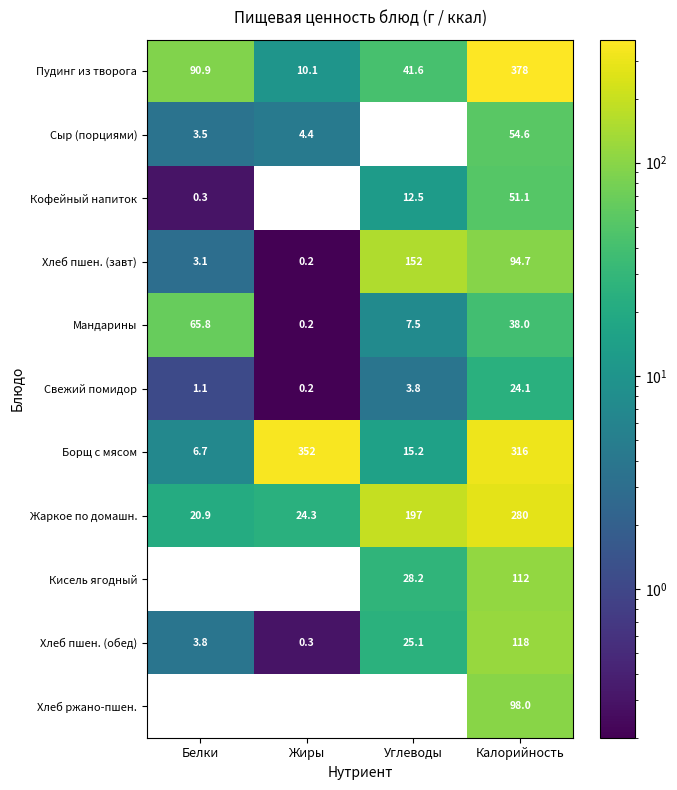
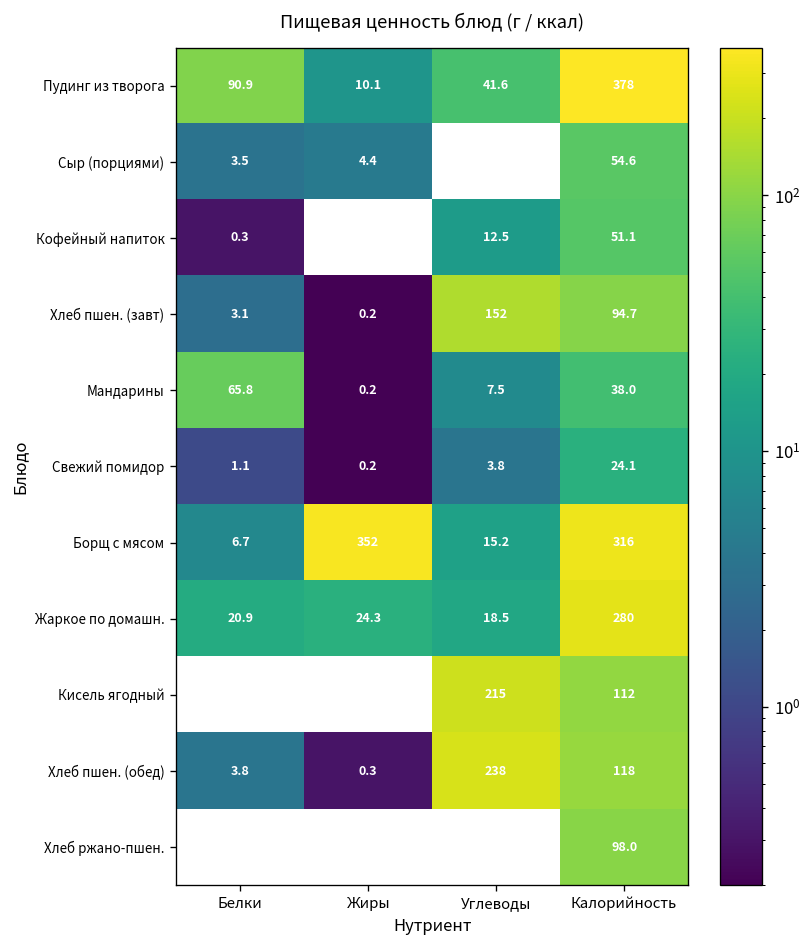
  {
    "Пудинг из творога": {
      "Белки": 90.9,
      "Жиры": 10.1,
      "Углеводы": 41.6,
      "Калорийность": 378
    },
    "Сыр (порциями)": {
      "Белки": 3.5,
      "Жиры": 4.4,
      "Калорийность": 54.6
    },
    "Кофейный напиток": {
      "Белки": 0.3,
      "Углеводы": 12.5,
      "Калорийность": 51.1
    },
    "Хлеб пшен. (завт)": {
      "Белки": 3.1,
      "Жиры": 0.2,
      "Углеводы": 152,
      "Калорийность": 94.7
    },
    "Мандарины": {
      "Белки": 65.8,
      "Жиры": 0.2,
      "Углеводы": 7.5,
      "Калорийность": 38.0
    },
    "Свежий помидор": {
      "Белки": 1.1,
      "Жиры": 0.2,
      "Углеводы": 3.8,
      "Калорийность": 24.1
    },
    "Борщ с мясом": {
      "Белки": 6.7,
      "Жиры": 352,
      "Углеводы": 15.2,
      "Калорийность": 316
    },
    "Жаркое по домашн.": {
      "Белки": 20.9,
      "Жиры": 24.3,
-     "Углеводы": 197,
+     "Углеводы": 18.5,
      "Калорийность": 280
    },
    "Кисель ягодный": {
-     "Углеводы": 28.2,
+     "Углеводы": 215,
      "Калорийность": 112
    },
    "Хлеб пшен. (обед)": {
      "Белки": 3.8,
      "Жиры": 0.3,
-     "Углеводы": 25.1,
+     "Углеводы": 238,
      "Калорийность": 118
    },
    "Хлеб ржано-пшен.": {
      "Калорийность": 98.0
    }
  }
